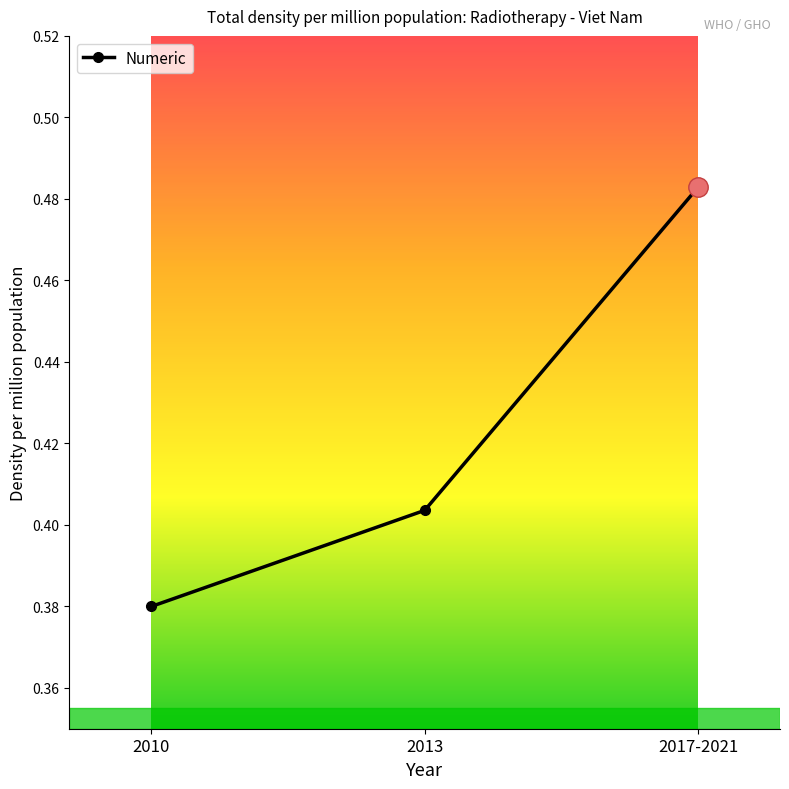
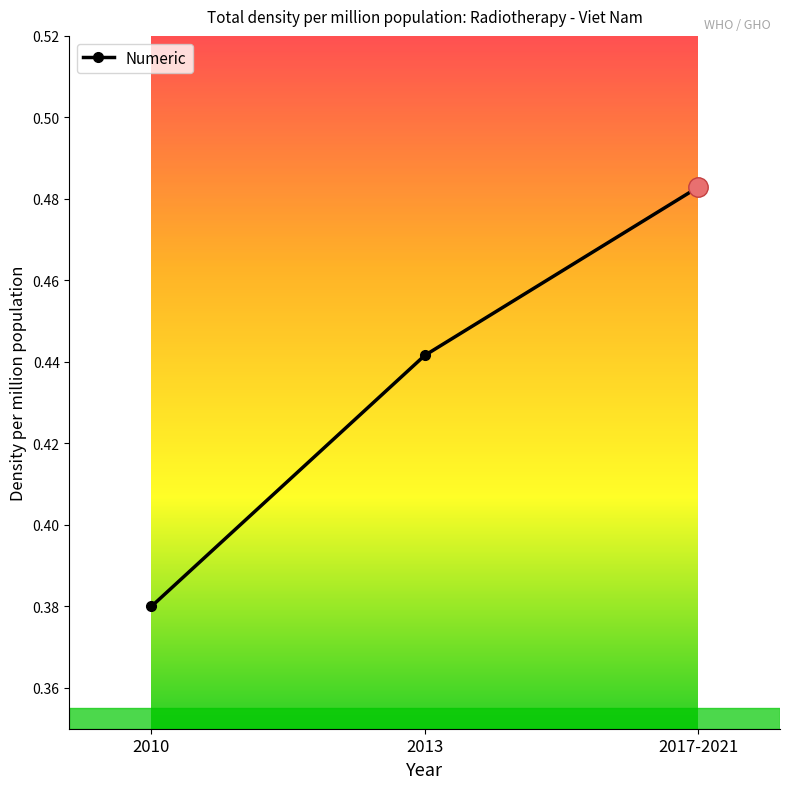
  {
    "Numeric": {
      "2010": 0.380,
-     "2013": 0.404
+     "2013": 0.442
    }
  }
